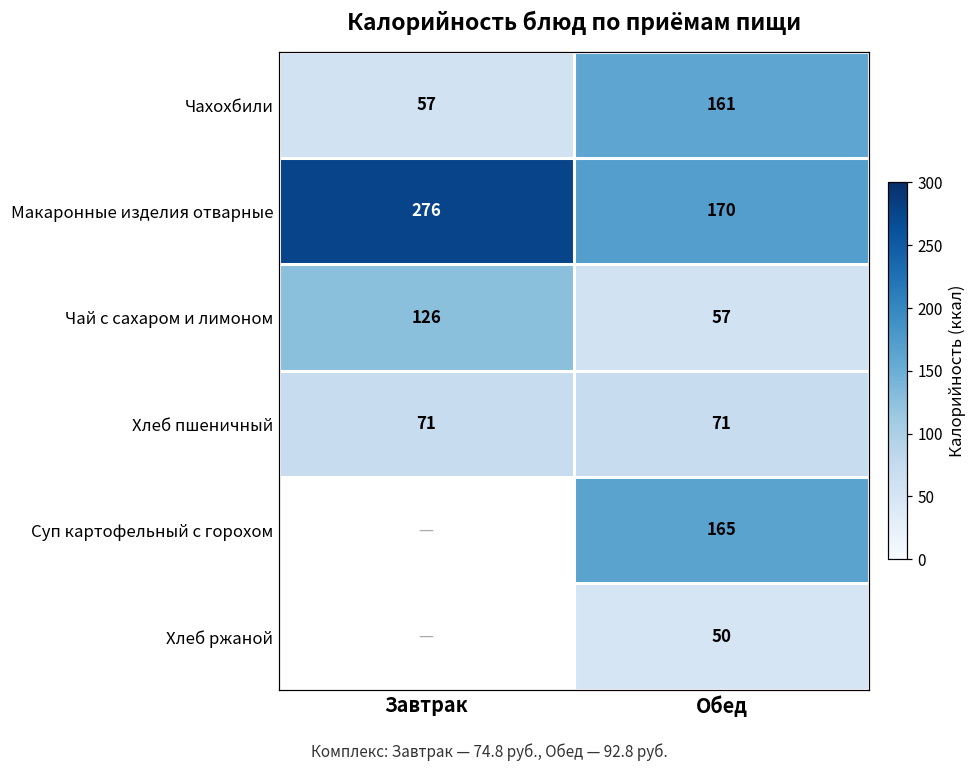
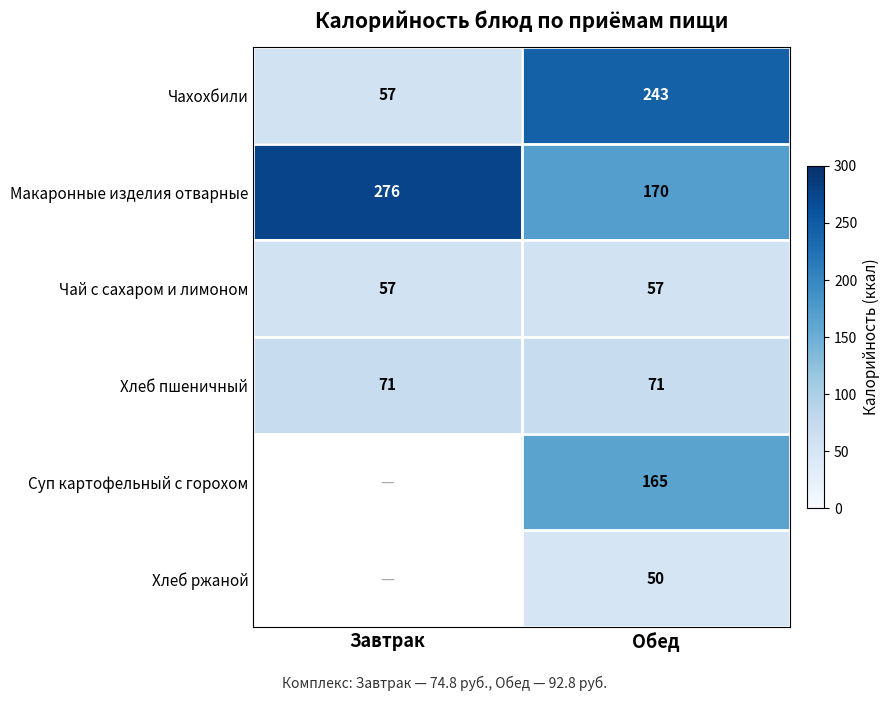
  {
    "Чахохбили": {
      "Завтрак": 57,
-     "Обед": 161
+     "Обед": 243
    },
    "Макаронные изделия отварные": {
      "Завтрак": 276,
      "Обед": 170
    },
    "Чай с сахаром и лимоном": {
-     "Завтрак": 126,
+     "Завтрак": 57,
      "Обед": 57
    },
    "Хлеб пшеничный": {
      "Завтрак": 71,
      "Обед": 71
    },
    "Суп картофельный с горохом": {
      "Обед": 165
    },
    "Хлеб ржаной": {
      "Обед": 50
    }
  }
